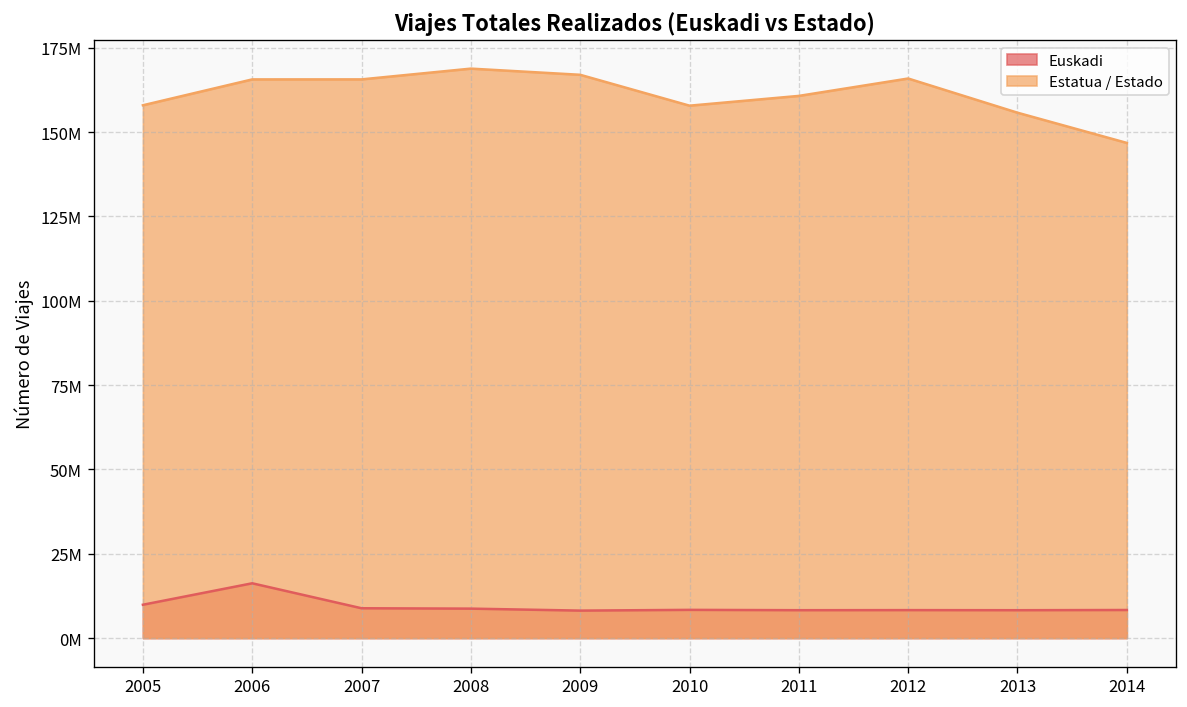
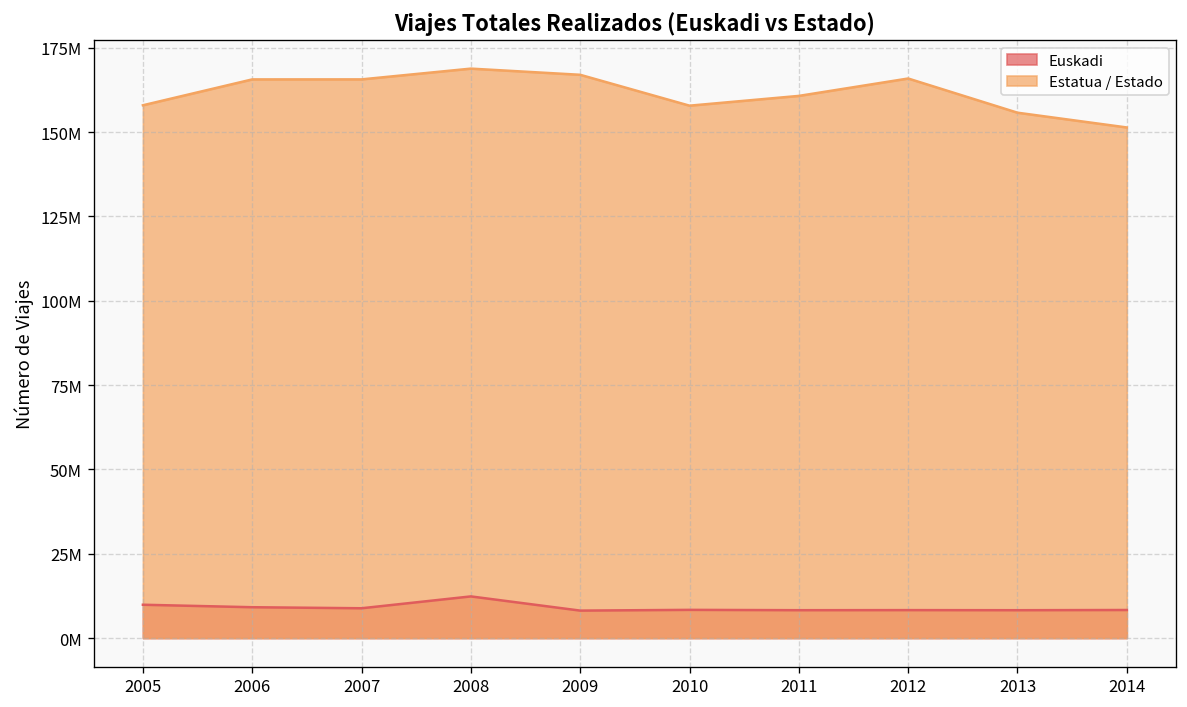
  {
    "Euskadi": {
      "2005": 10000000,
-     "2006": 16000000,
+     "2006": 9000000,
      "2007": 9000000,
-     "2008": 9000000,
+     "2008": 12000000,
      "2009": 8000000,
      "2010": 8000000,
      "2011": 8000000,
      "2012": 8000000,
      "2013": 8000000,
      "2014": 8000000
    },
    "Estatua / Estado": {
      "2005": 158000000,
      "2006": 166000000,
      "2007": 166000000,
      "2008": 169000000,
      "2009": 167000000,
      "2010": 158000000,
      "2011": 161000000,
      "2012": 166000000,
      "2013": 156000000,
-     "2014": 147000000
+     "2014": 151000000
    }
  }
